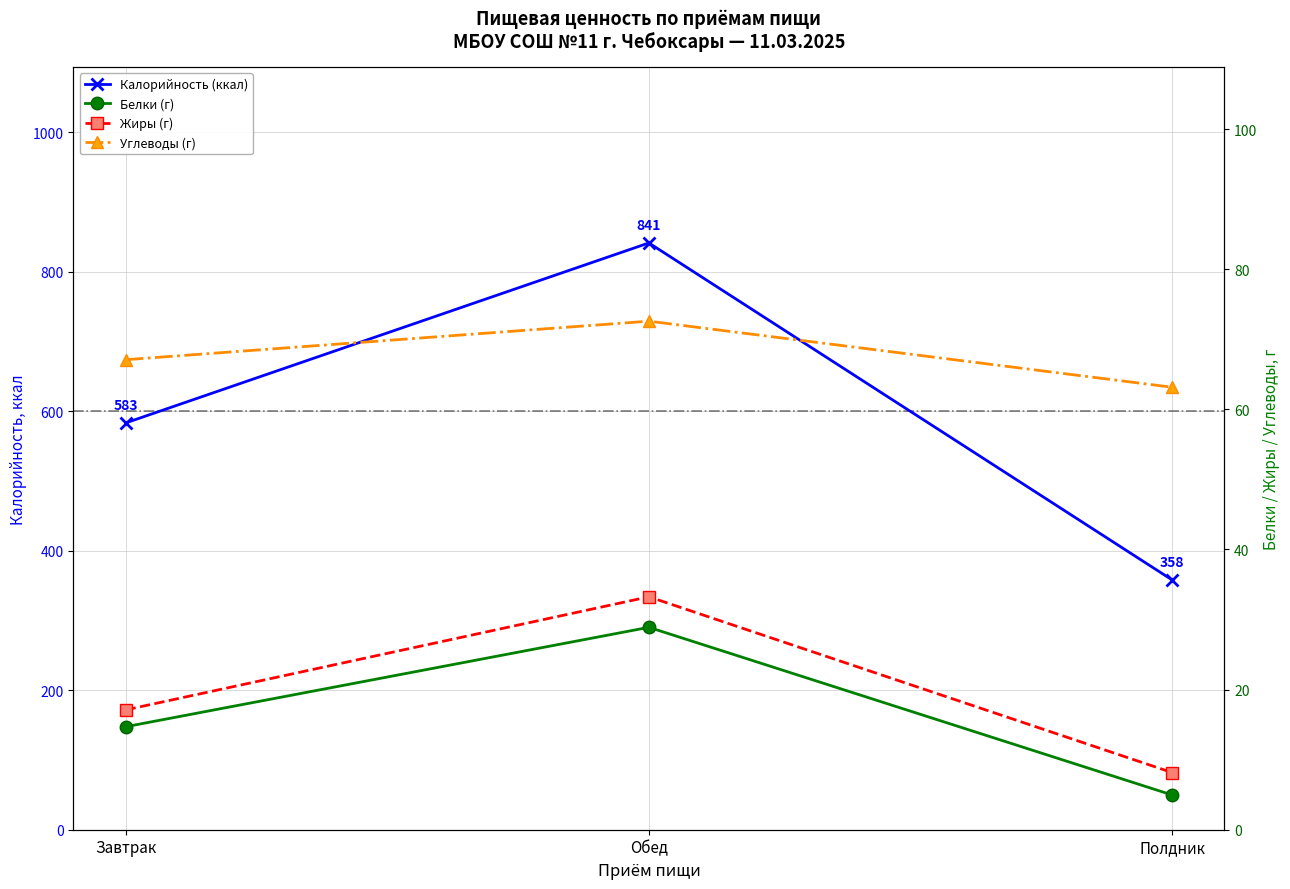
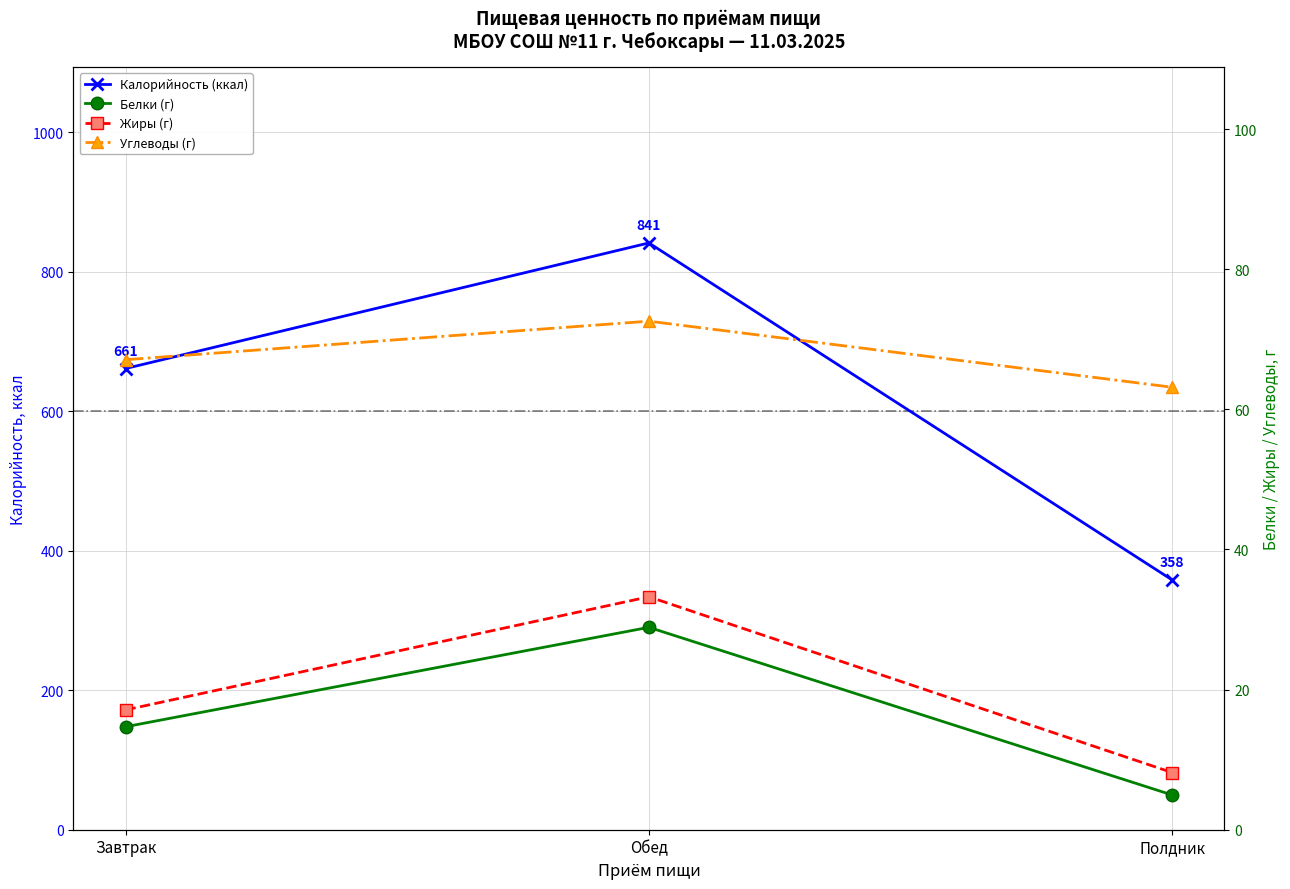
  {
    "Калорийность (ккал)": {
-     "Завтрак": 583,
+     "Завтрак": 661,
      "Обед": 841,
      "Полдник": 358
    }
  }
